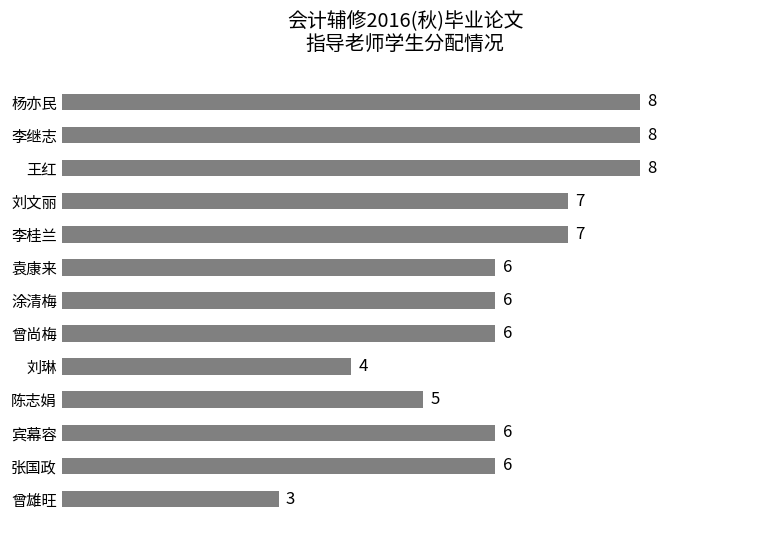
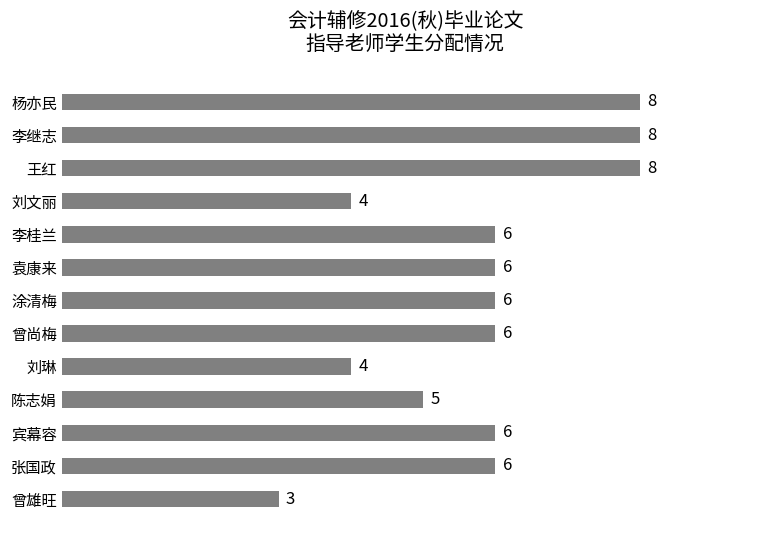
  {
    "杨亦民": 8,
    "李继志": 8,
    "王红": 8,
-   "刘文丽": 7,
-   "李桂兰": 7,
+   "刘文丽": 4,
+   "李桂兰": 6,
    "袁康来": 6,
    "涂清梅": 6,
    "曾尚梅": 6,
    "刘琳": 4,
    "陈志娟": 5,
    "宾幕容": 6,
    "张国政": 6,
    "曾雄旺": 3
  }
